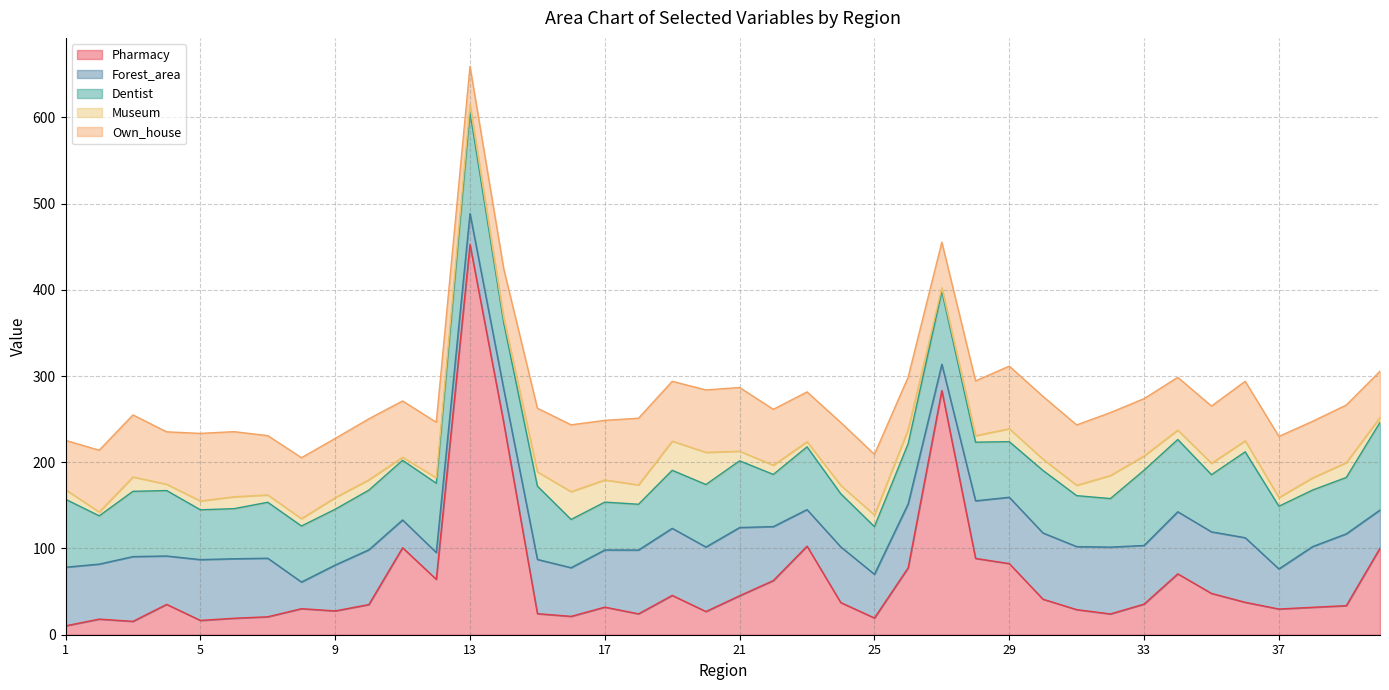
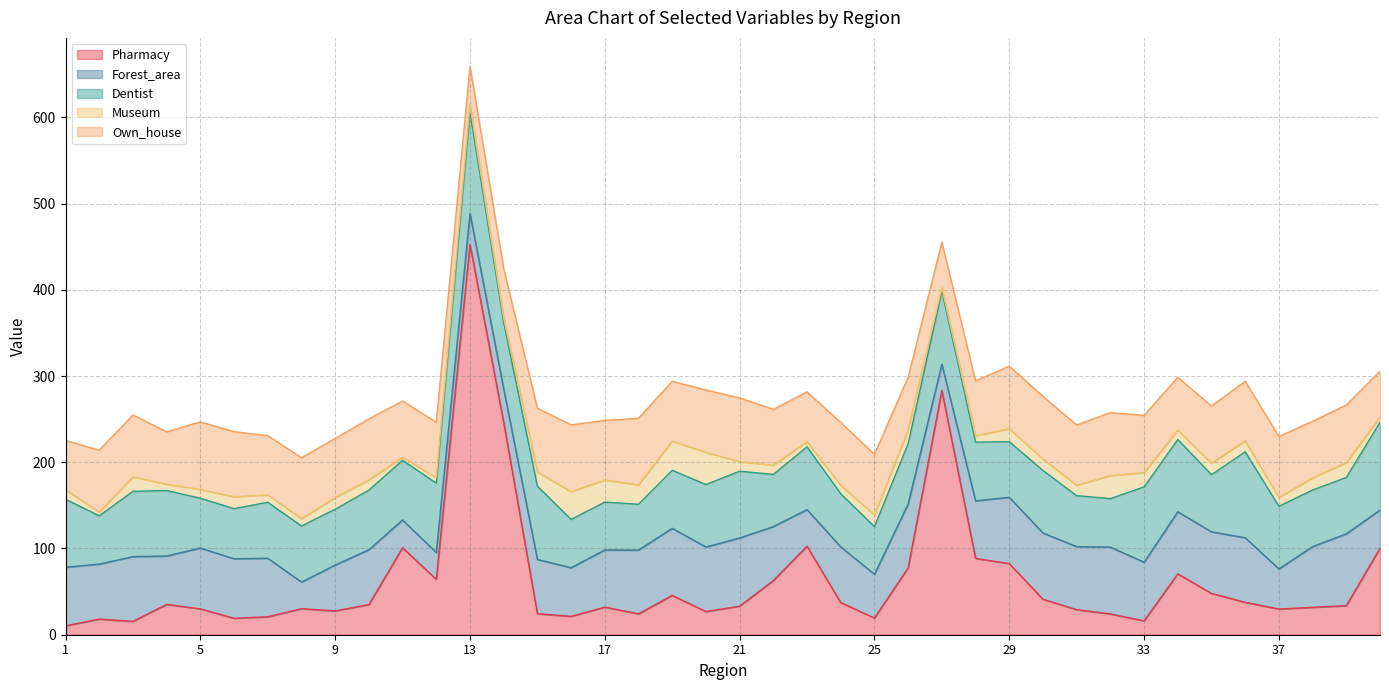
  {
    "Pharmacy": {
      "1": 10,
-     "5": 20,
+     "5": 30,
      "9": 30,
      "13": 450,
      "17": 30,
-     "21": 50,
+     "21": 30,
      "25": 20,
      "29": 80,
-     "33": 40,
+     "33": 20,
      "37": 30
    }
  }
